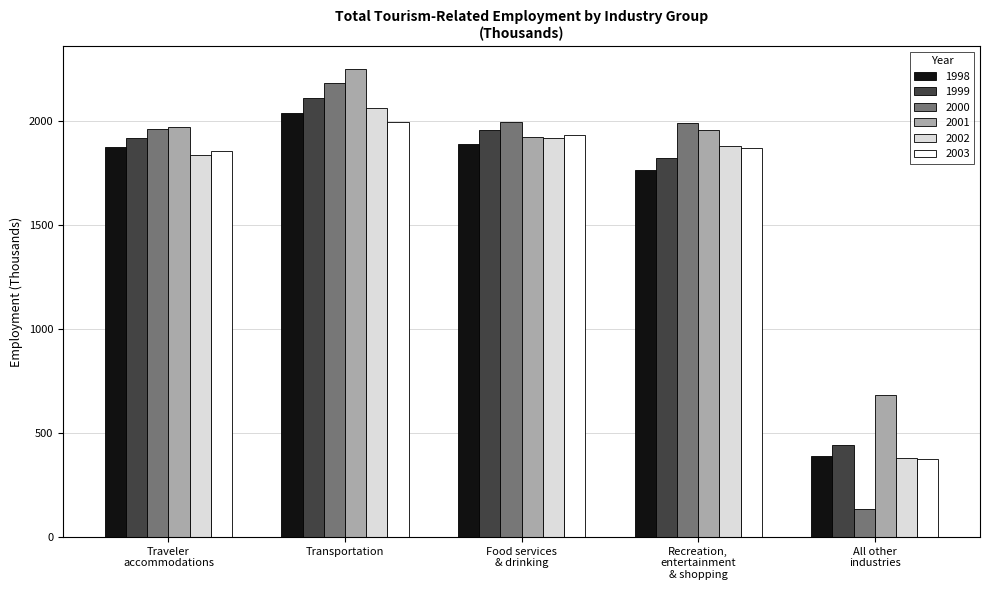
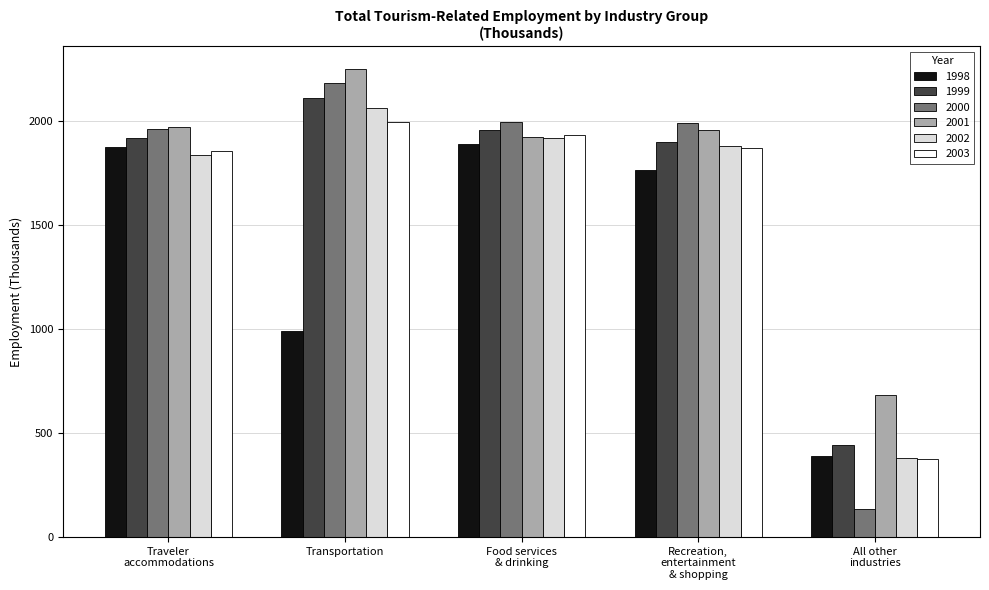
  {
    "1998": {
      "Traveler accommodations": 1880,
-     "Transportation": 2040,
+     "Transportation": 990,
      "Food services & drinking": 1890,
      "Recreation, entertainment & shopping": 1770,
      "All other industries": 390
    },
    "1999": {
      "Traveler accommodations": 1920,
      "Transportation": 2110,
      "Food services & drinking": 1960,
-     "Recreation, entertainment & shopping": 1830,
+     "Recreation, entertainment & shopping": 1900,
      "All other industries": 440
    },
    "2000": {
      "Traveler accommodations": 1960,
      "Transportation": 2180,
      "Food services & drinking": 1990,
      "Recreation, entertainment & shopping": 1990,
      "All other industries": 130
    },
    "2001": {
      "Traveler accommodations": 1970,
      "Transportation": 2250,
      "Food services & drinking": 1930,
      "Recreation, entertainment & shopping": 1960,
      "All other industries": 680
    }
  }
